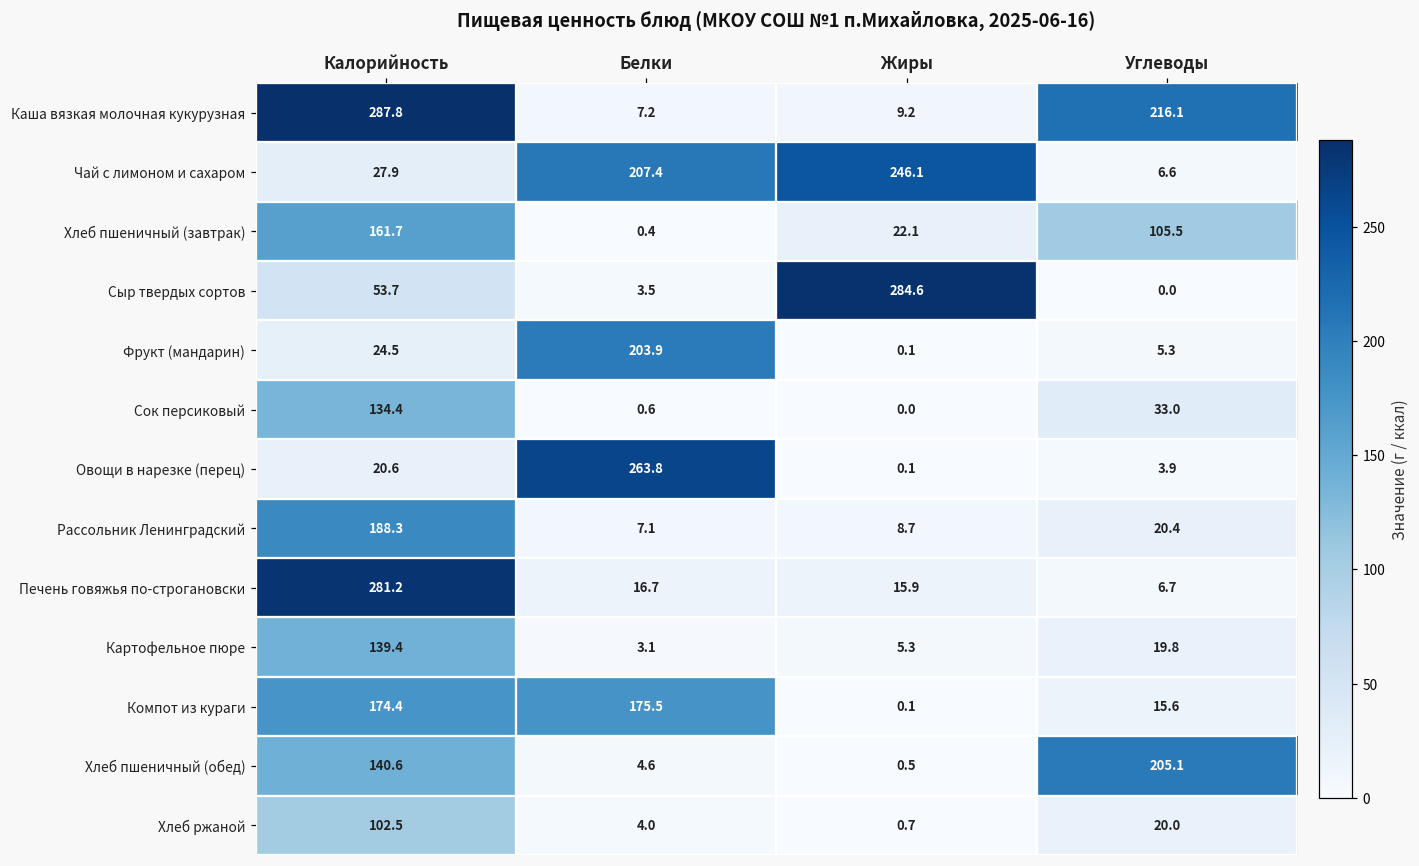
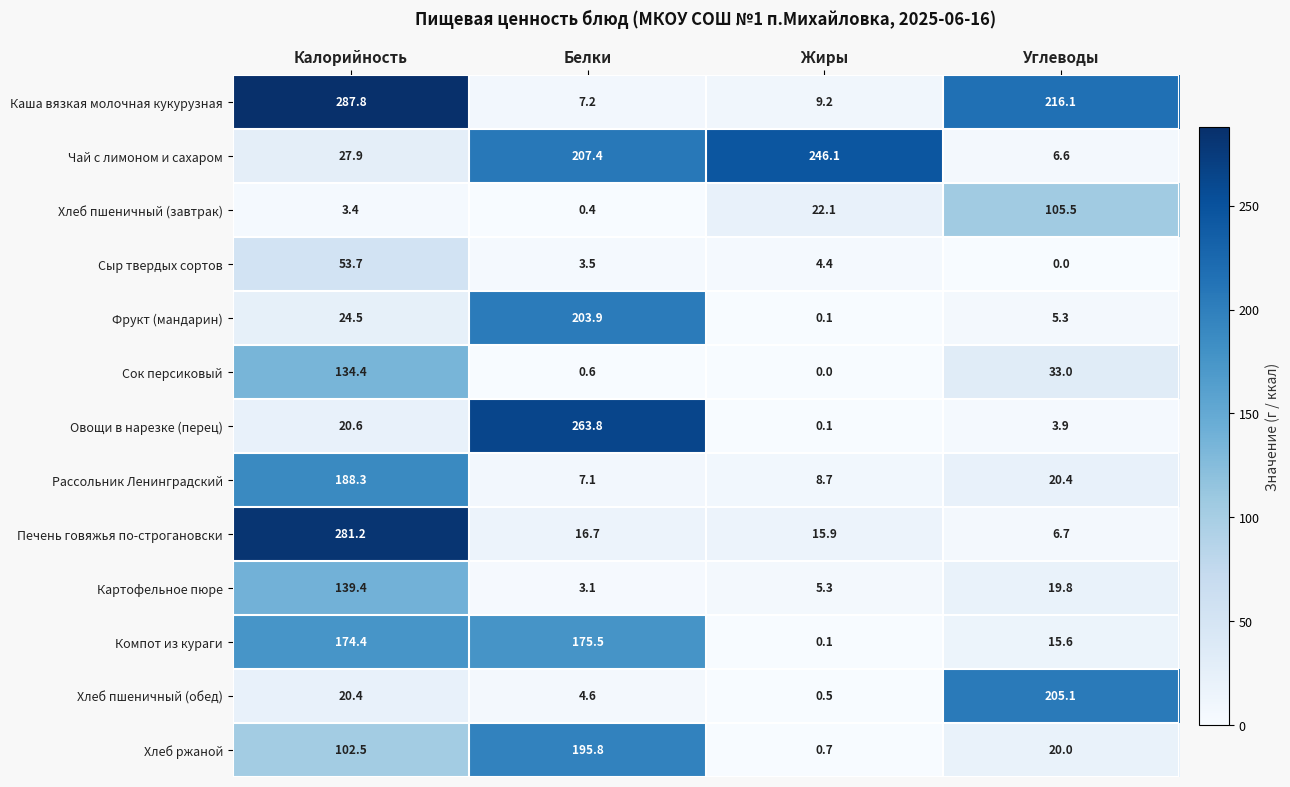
  {
    "Каша вязкая молочная кукурузная": {
      "Калорийность": 287.8,
      "Белки": 7.2,
      "Жиры": 9.2,
      "Углеводы": 216.1
    },
    "Чай с лимоном и сахаром": {
      "Калорийность": 27.9,
      "Белки": 207.4,
      "Жиры": 246.1,
      "Углеводы": 6.6
    },
    "Хлеб пшеничный (завтрак)": {
-     "Калорийность": 161.7,
+     "Калорийность": 3.4,
      "Белки": 0.4,
      "Жиры": 22.1,
      "Углеводы": 105.5
    },
    "Сыр твердых сортов": {
      "Калорийность": 53.7,
      "Белки": 3.5,
-     "Жиры": 284.6,
+     "Жиры": 4.4,
      "Углеводы": 0.0
    },
    "Фрукт (мандарин)": {
      "Калорийность": 24.5,
      "Белки": 203.9,
      "Жиры": 0.1,
      "Углеводы": 5.3
    },
    "Сок персиковый": {
      "Калорийность": 134.4,
      "Белки": 0.6,
      "Жиры": 0.0,
      "Углеводы": 33.0
    },
    "Овощи в нарезке (перец)": {
      "Калорийность": 20.6,
      "Белки": 263.8,
      "Жиры": 0.1,
      "Углеводы": 3.9
    },
    "Рассольник Ленинградский": {
      "Калорийность": 188.3,
      "Белки": 7.1,
      "Жиры": 8.7,
      "Углеводы": 20.4
    },
    "Печень говяжья по-строгановски": {
      "Калорийность": 281.2,
      "Белки": 16.7,
      "Жиры": 15.9,
      "Углеводы": 6.7
    },
    "Картофельное пюре": {
      "Калорийность": 139.4,
      "Белки": 3.1,
      "Жиры": 5.3,
      "Углеводы": 19.8
    },
    "Компот из кураги": {
      "Калорийность": 174.4,
      "Белки": 175.5,
      "Жиры": 0.1,
      "Углеводы": 15.6
    },
    "Хлеб пшеничный (обед)": {
-     "Калорийность": 140.6,
+     "Калорийность": 20.4,
      "Белки": 4.6,
      "Жиры": 0.5,
      "Углеводы": 205.1
    },
    "Хлеб ржаной": {
      "Калорийность": 102.5,
-     "Белки": 4.0,
+     "Белки": 195.8,
      "Жиры": 0.7,
      "Углеводы": 20.0
    }
  }
